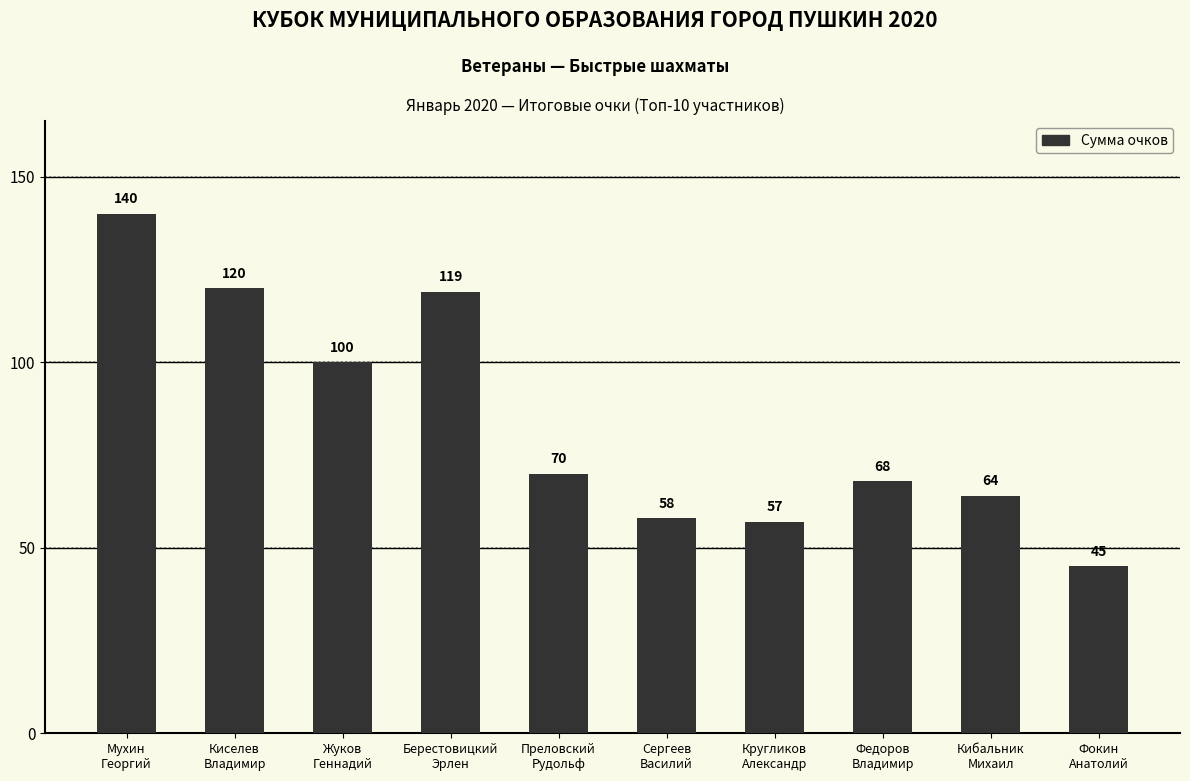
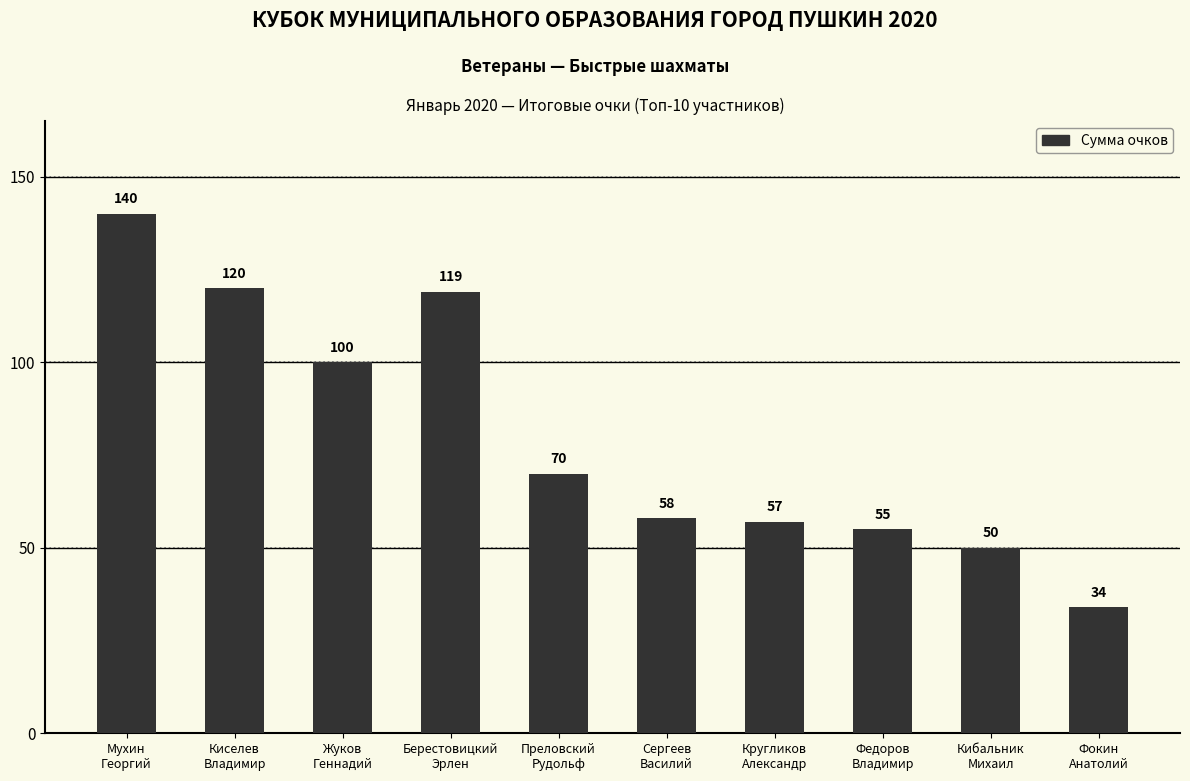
  {
    "Мухин Георгий": 140,
    "Киселев Владимир": 120,
    "Жуков Геннадий": 100,
    "Берестовицкий Эрлен": 119,
    "Преловский Рудольф": 70,
    "Сергеев Василий": 58,
    "Кругликов Александр": 57,
-   "Федоров Владимир": 68,
-   "Кибальник Михаил": 64,
-   "Фокин Анатолий": 45
+   "Федоров Владимир": 55,
+   "Кибальник Михаил": 50,
+   "Фокин Анатолий": 34
  }
